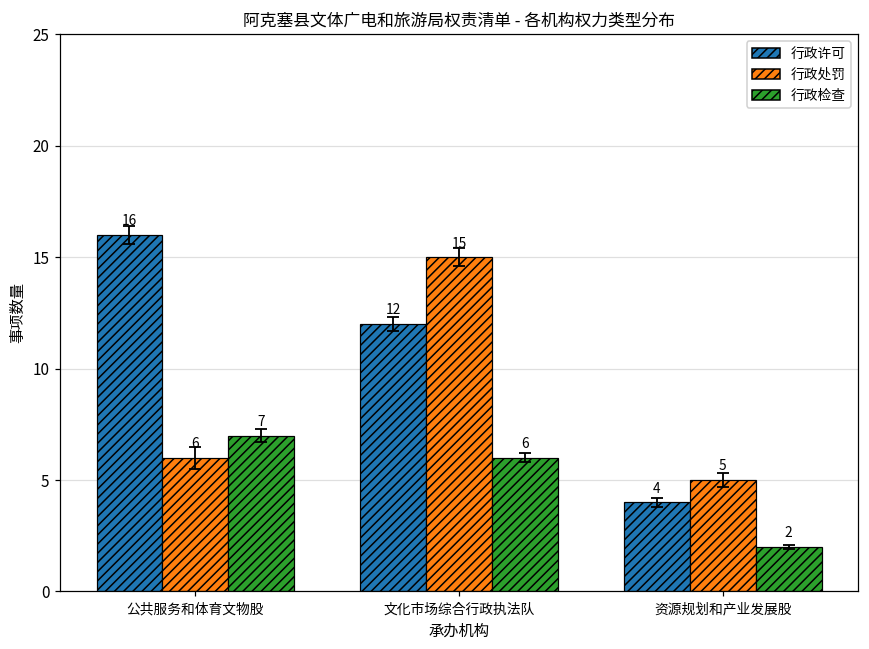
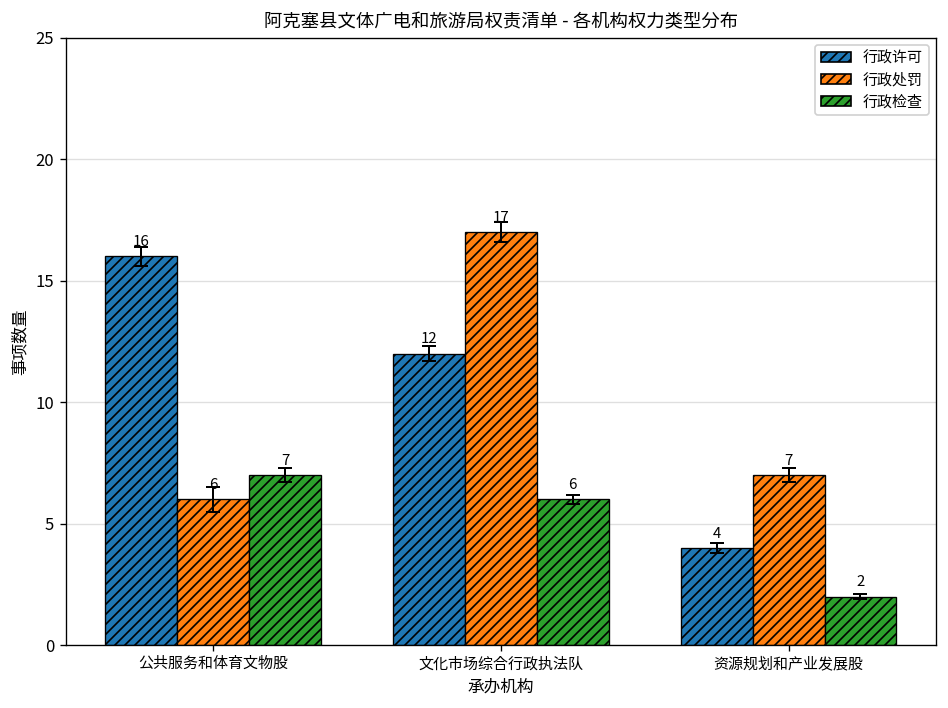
  {
    "行政处罚": {
-     "文化市场综合行政执法队": 15,
-     "资源规划和产业发展股": 5
+     "文化市场综合行政执法队": 17,
+     "资源规划和产业发展股": 7
    }
  }
